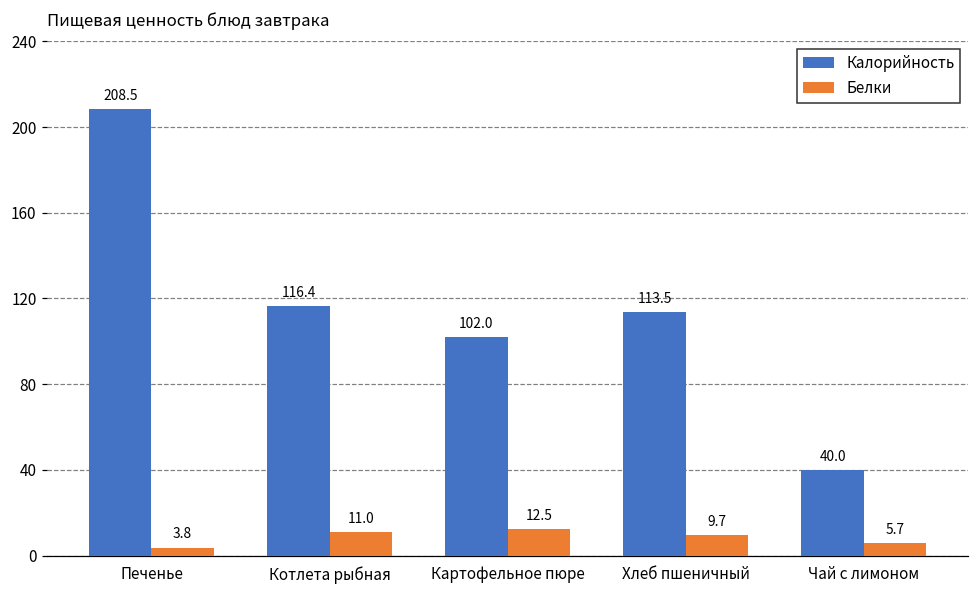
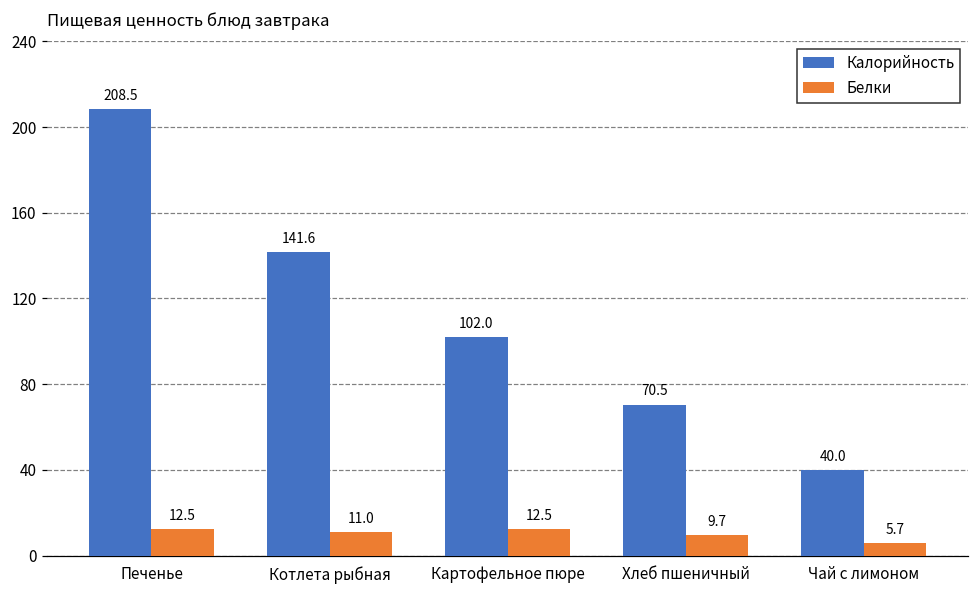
  {
    "Калорийность": {
      "Печенье": 208.5,
-     "Котлета рыбная": 116.4,
+     "Котлета рыбная": 141.6,
      "Картофельное пюре": 102.0,
-     "Хлеб пшеничный": 113.5,
+     "Хлеб пшеничный": 70.5,
      "Чай с лимоном": 40.0
    },
    "Белки": {
-     "Печенье": 3.8,
+     "Печенье": 12.5,
      "Котлета рыбная": 11.0,
      "Картофельное пюре": 12.5,
      "Хлеб пшеничный": 9.7,
      "Чай с лимоном": 5.7
    }
  }
